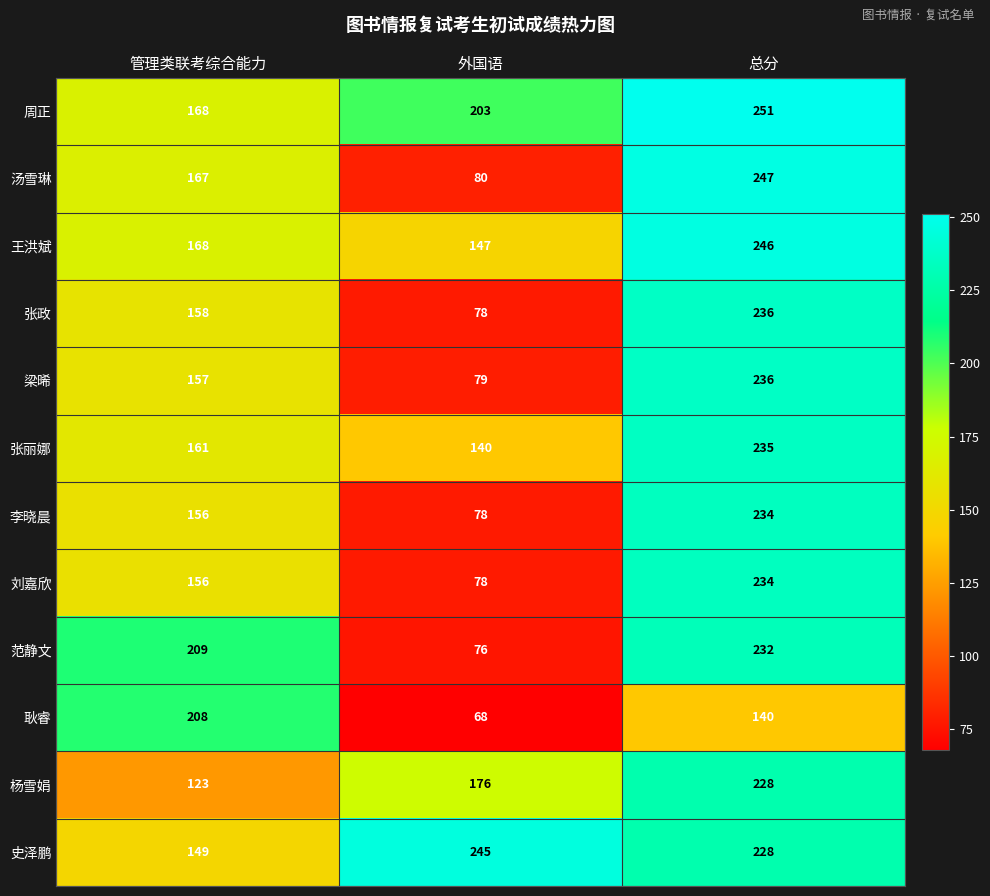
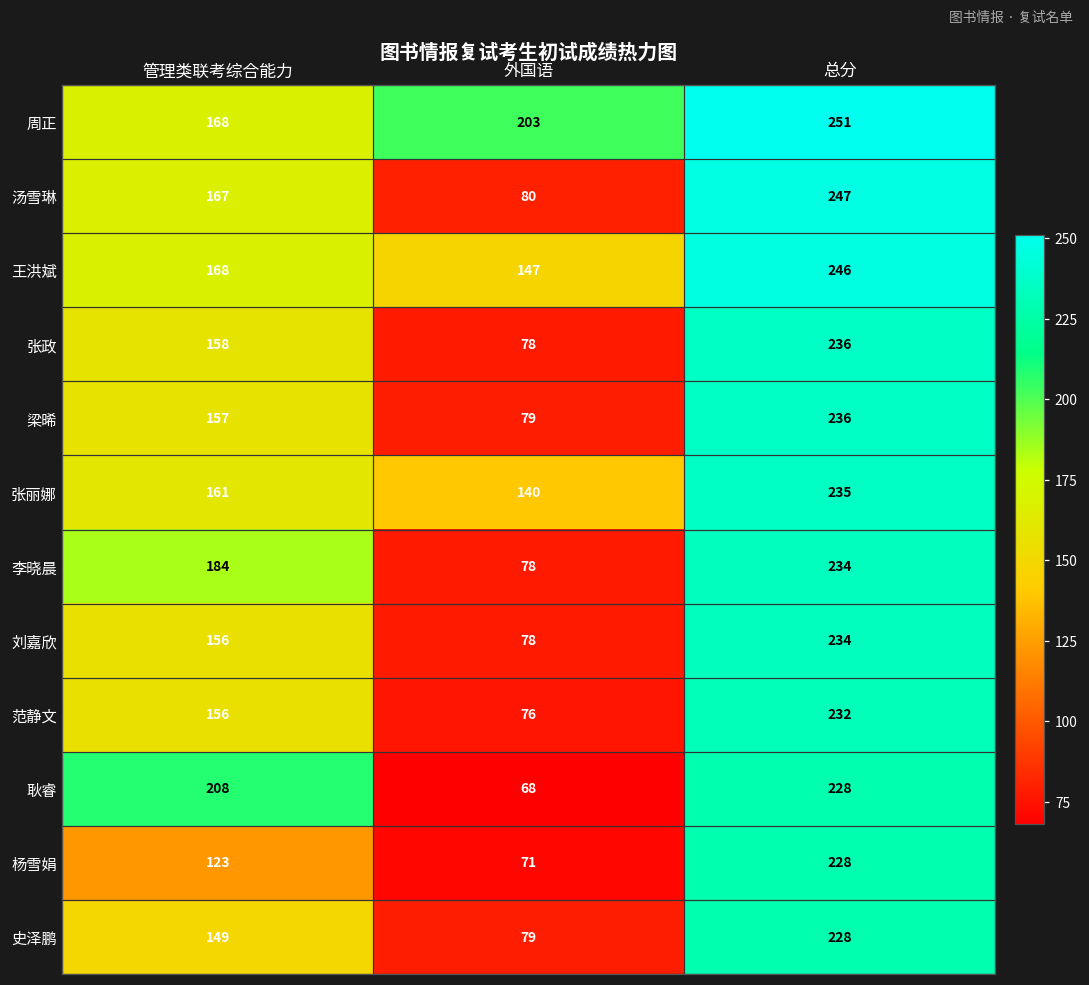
  {
    "周正": {
      "管理类联考综合能力": 168,
      "外国语": 203,
      "总分": 251
    },
    "汤雪琳": {
      "管理类联考综合能力": 167,
      "外国语": 80,
      "总分": 247
    },
    "王洪斌": {
      "管理类联考综合能力": 168,
      "外国语": 147,
      "总分": 246
    },
    "张政": {
      "管理类联考综合能力": 158,
      "外国语": 78,
      "总分": 236
    },
    "梁晞": {
      "管理类联考综合能力": 157,
      "外国语": 79,
      "总分": 236
    },
    "张丽娜": {
      "管理类联考综合能力": 161,
      "外国语": 140,
      "总分": 235
    },
    "李晓晨": {
-     "管理类联考综合能力": 156,
+     "管理类联考综合能力": 184,
      "外国语": 78,
      "总分": 234
    },
    "刘嘉欣": {
      "管理类联考综合能力": 156,
      "外国语": 78,
      "总分": 234
    },
    "范静文": {
-     "管理类联考综合能力": 209,
+     "管理类联考综合能力": 156,
      "外国语": 76,
      "总分": 232
    },
    "耿睿": {
      "管理类联考综合能力": 208,
      "外国语": 68,
-     "总分": 140
+     "总分": 228
    },
    "杨雪娟": {
      "管理类联考综合能力": 123,
-     "外国语": 176,
+     "外国语": 71,
      "总分": 228
    },
    "史泽鹏": {
      "管理类联考综合能力": 149,
-     "外国语": 245,
+     "外国语": 79,
      "总分": 228
    }
  }
